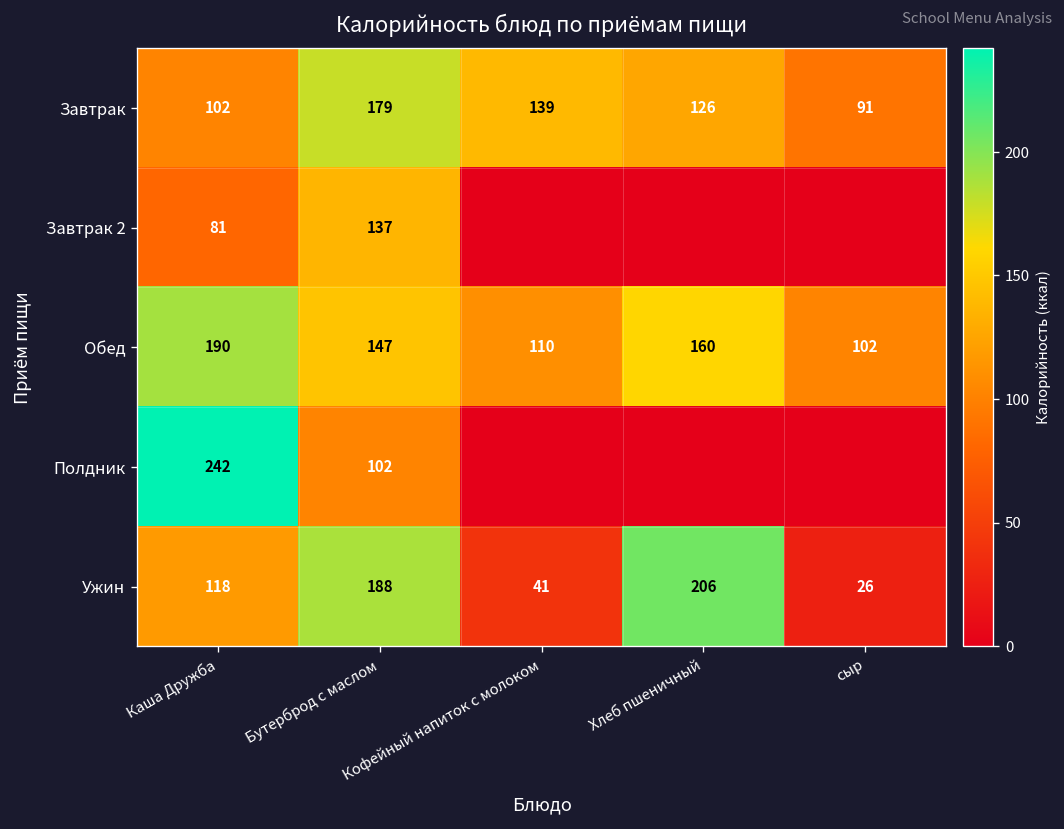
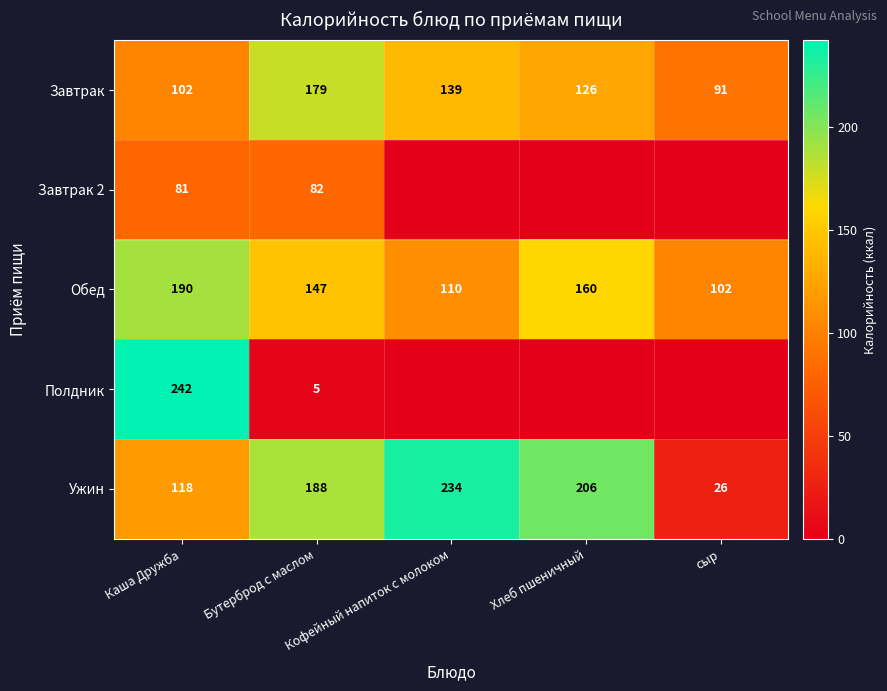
  {
    "Завтрак": {
      "Каша Дружба": 102,
      "Бутерброд с маслом": 179,
      "Кофейный напиток с молоком": 139,
      "Хлеб пшеничный": 126,
      "сыр": 91
    },
    "Завтрак 2": {
      "Каша Дружба": 81,
-     "Бутерброд с маслом": 137
+     "Бутерброд с маслом": 82
    },
    "Обед": {
      "Каша Дружба": 190,
      "Бутерброд с маслом": 147,
      "Кофейный напиток с молоком": 110,
      "Хлеб пшеничный": 160,
      "сыр": 102
    },
    "Полдник": {
      "Каша Дружба": 242,
-     "Бутерброд с маслом": 102
+     "Бутерброд с маслом": 5
    },
    "Ужин": {
      "Каша Дружба": 118,
      "Бутерброд с маслом": 188,
-     "Кофейный напиток с молоком": 41,
+     "Кофейный напиток с молоком": 234,
      "Хлеб пшеничный": 206,
      "сыр": 26
    }
  }
